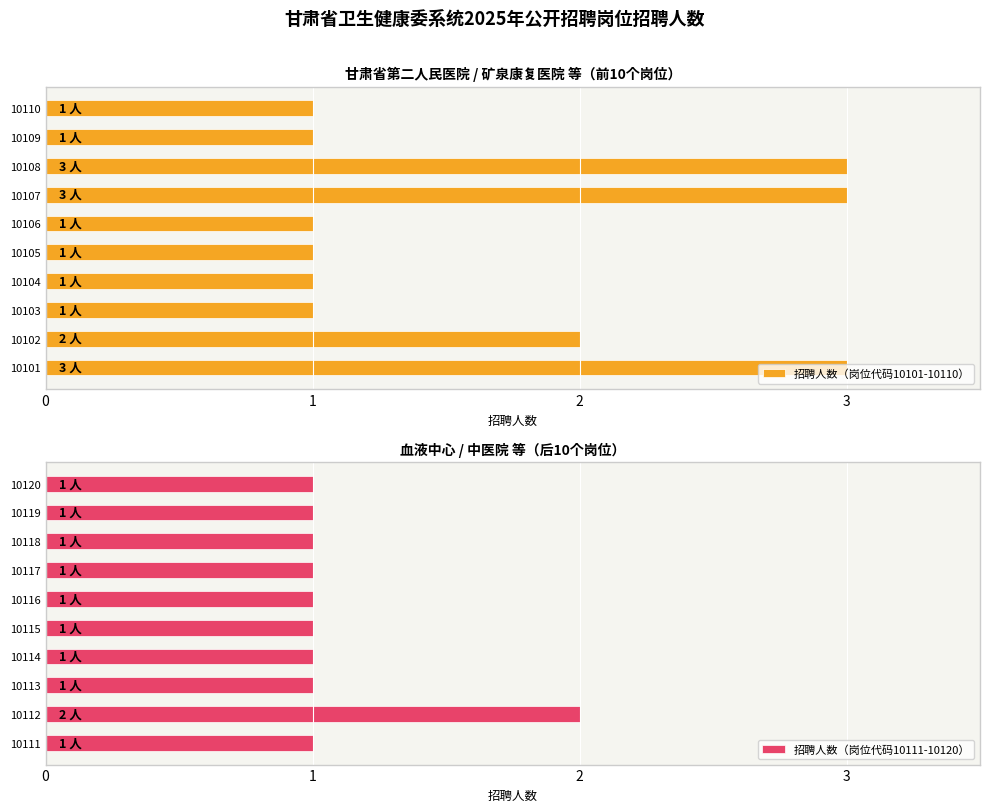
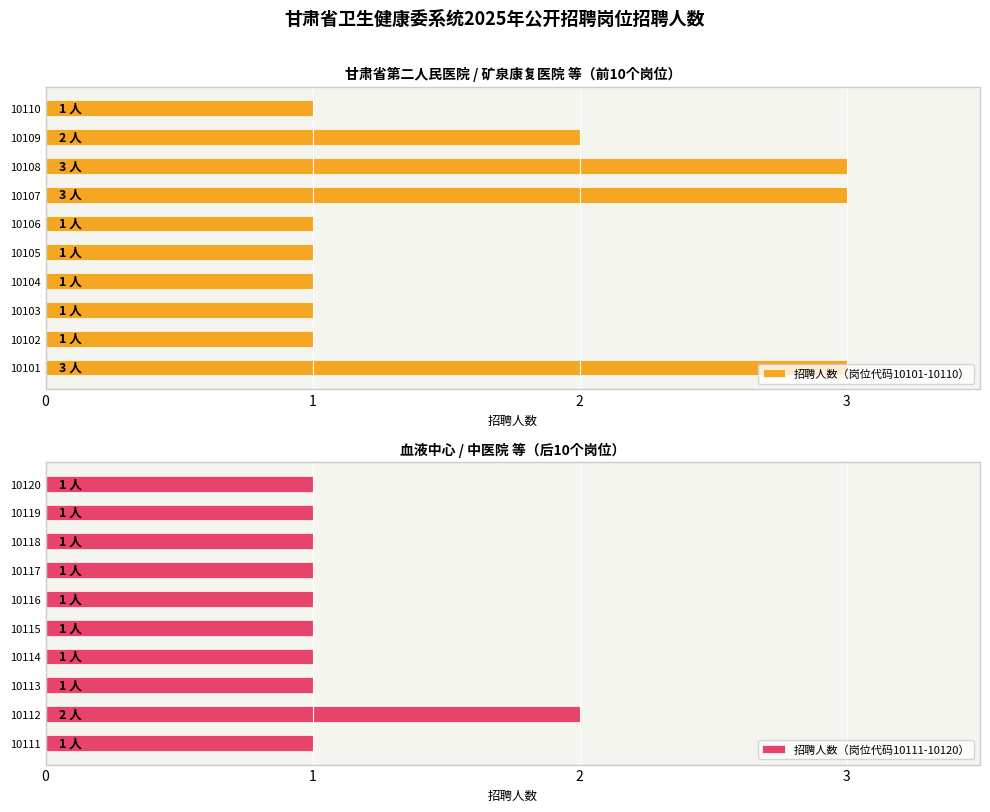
  {
    "甘肃省第二人民医院 / 矿泉康复医院 等（前10个岗位）": {
      "10110": 1,
-     "10109": 1,
+     "10109": 2,
      "10108": 3,
      "10107": 3,
      "10106": 1,
      "10105": 1,
      "10104": 1,
      "10103": 1,
-     "10102": 2
+     "10102": 1
    },
    "血液中心 / 中医院 等（后10个岗位）": {
      "10120": 1,
      "10119": 1,
      "10118": 1,
      "10117": 1,
      "10116": 1,
      "10115": 1,
      "10114": 1,
      "10113": 1,
      "10112": 2,
      "10111": 1
    }
  }
